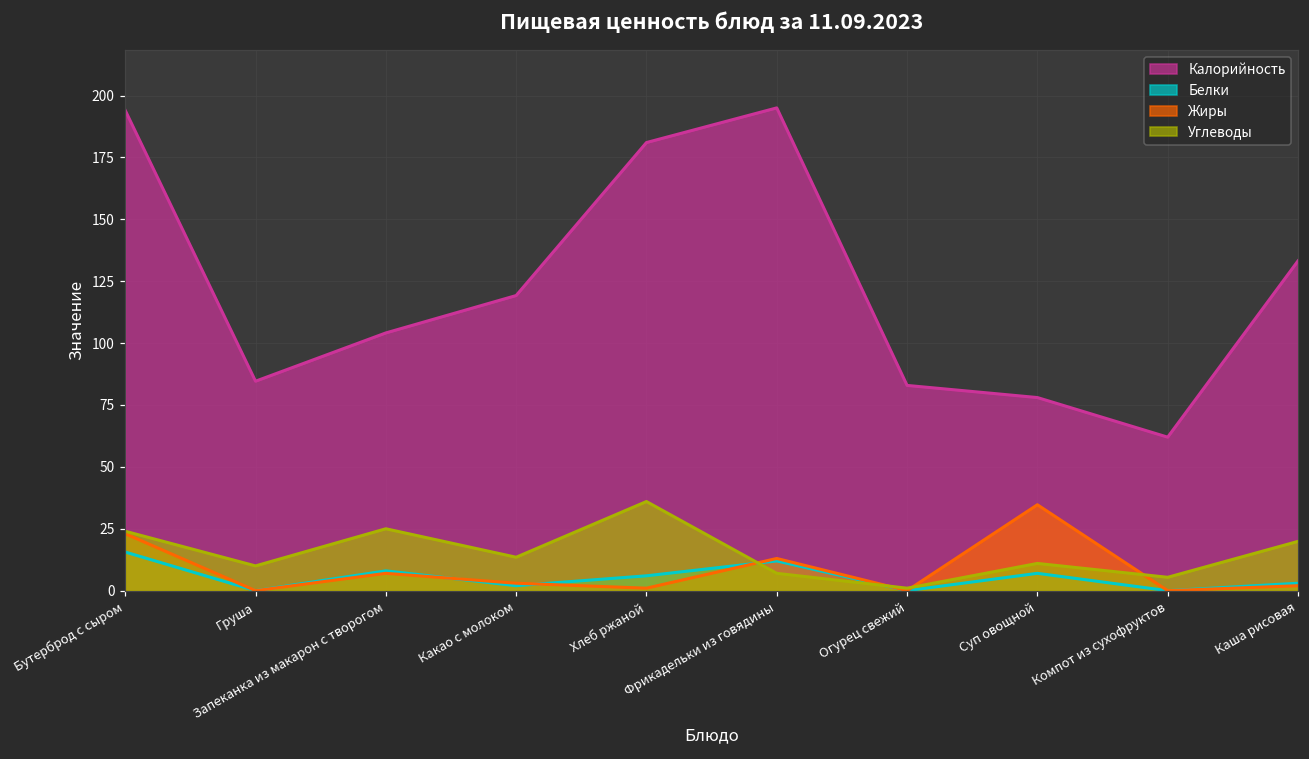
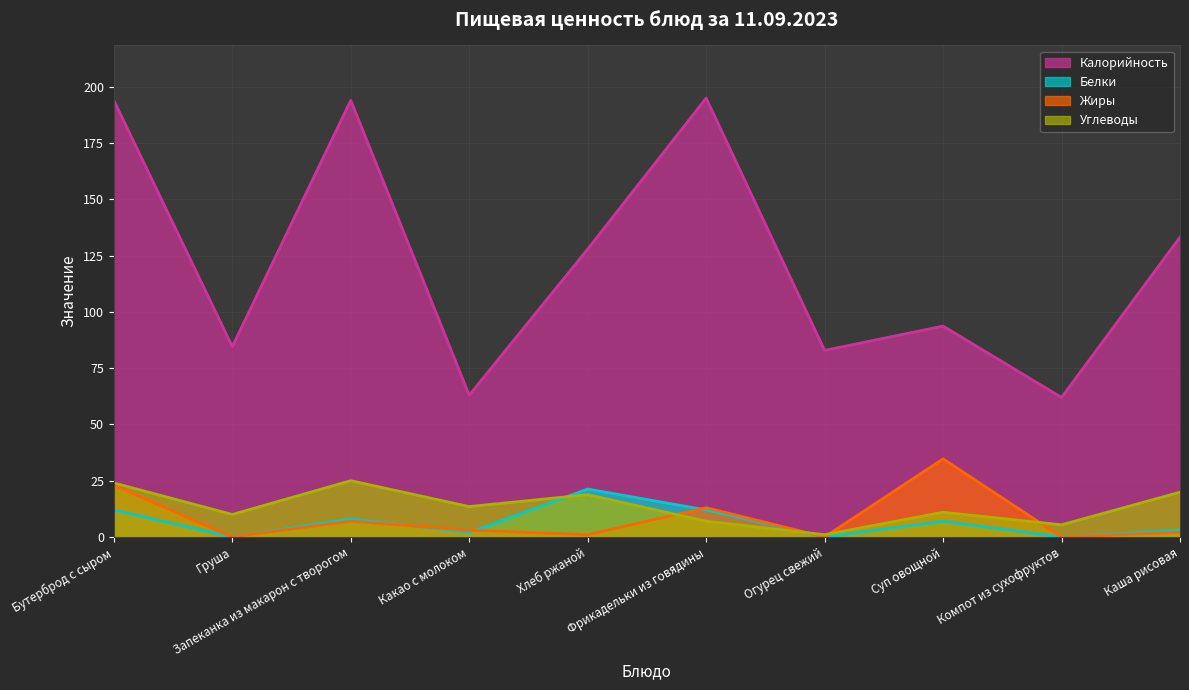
  {
    "Калорийность": {
      "Бутерброд с сыром": 194,
      "Груша": 85,
-     "Запеканка из макарон с творогом": 104,
-     "Какао с молоком": 119,
-     "Хлеб ржаной": 181,
+     "Запеканка из макарон с творогом": 194,
+     "Какао с молоком": 63,
+     "Хлеб ржаной": 128,
      "Фрикадельки из говядины": 195,
      "Огурец свежий": 83,
-     "Суп овощной": 78,
+     "Суп овощной": 94,
      "Компот из сухофруктов": 62,
      "Каша рисовая": 133
    },
    "Белки": {
-     "Бутерброд с сыром": 16,
-     "Хлеб ржаной": 6,
+     "Бутерброд с сыром": 12,
+     "Хлеб ржаной": 21,
      "Суп овощной": 7
    },
    "Жиры": {
      "Хлеб ржаной": 1,
      "Суп овощной": 35
    },
    "Углеводы": {
      "Груша": 10,
      "Запеканка из макарон с творогом": 25,
      "Какао с молоком": 14,
-     "Хлеб ржаной": 36,
+     "Хлеб ржаной": 19,
      "Фрикадельки из говядины": 7,
      "Суп овощной": 11,
      "Компот из сухофруктов": 5,
      "Каша рисовая": 20
    }
  }
